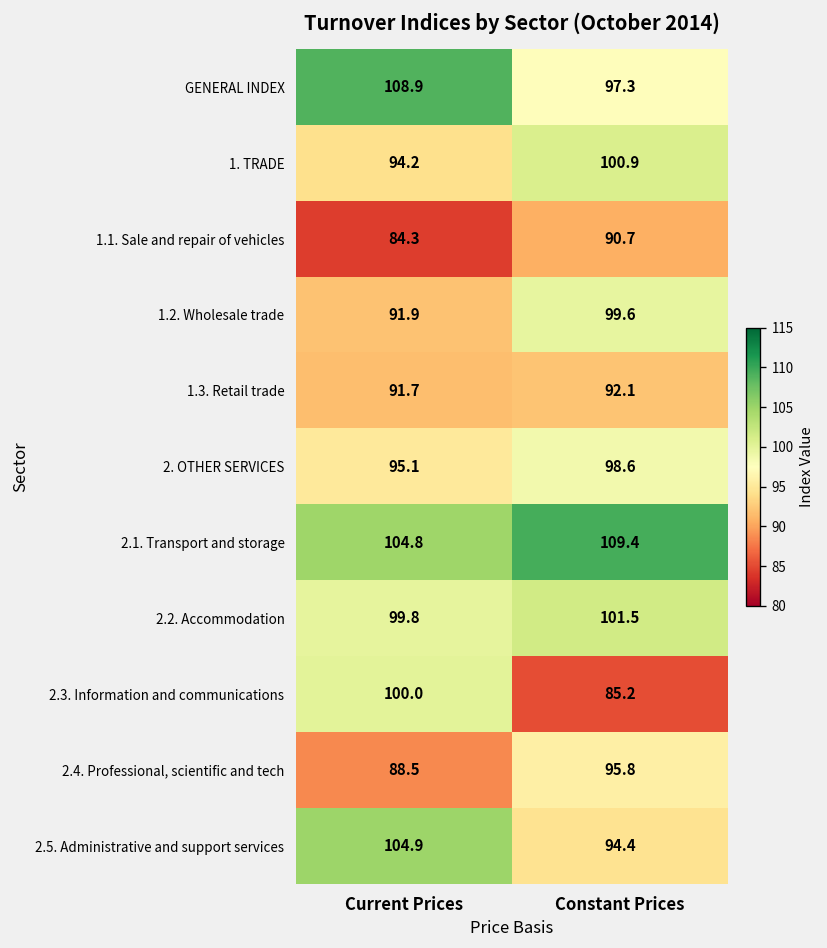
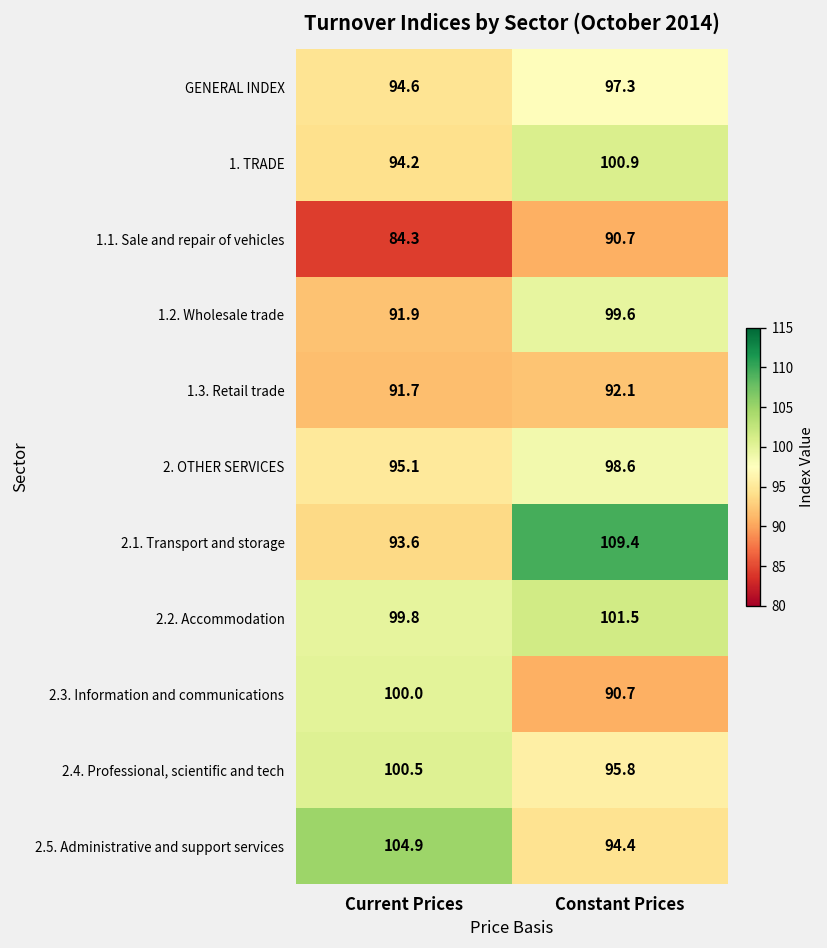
  {
    "GENERAL INDEX": {
-     "Current Prices": 108.9,
+     "Current Prices": 94.6,
      "Constant Prices": 97.3
    },
    "1. TRADE": {
      "Current Prices": 94.2,
      "Constant Prices": 100.9
    },
    "1.1. Sale and repair of vehicles": {
      "Current Prices": 84.3,
      "Constant Prices": 90.7
    },
    "1.2. Wholesale trade": {
      "Current Prices": 91.9,
      "Constant Prices": 99.6
    },
    "1.3. Retail trade": {
      "Current Prices": 91.7,
      "Constant Prices": 92.1
    },
    "2. OTHER SERVICES": {
      "Current Prices": 95.1,
      "Constant Prices": 98.6
    },
    "2.1. Transport and storage": {
-     "Current Prices": 104.8,
+     "Current Prices": 93.6,
      "Constant Prices": 109.4
    },
    "2.2. Accommodation": {
      "Current Prices": 99.8,
      "Constant Prices": 101.5
    },
    "2.3. Information and communications": {
      "Current Prices": 100.0,
-     "Constant Prices": 85.2
+     "Constant Prices": 90.7
    },
    "2.4. Professional, scientific and tech": {
-     "Current Prices": 88.5,
+     "Current Prices": 100.5,
      "Constant Prices": 95.8
    },
    "2.5. Administrative and support services": {
      "Current Prices": 104.9,
      "Constant Prices": 94.4
    }
  }
